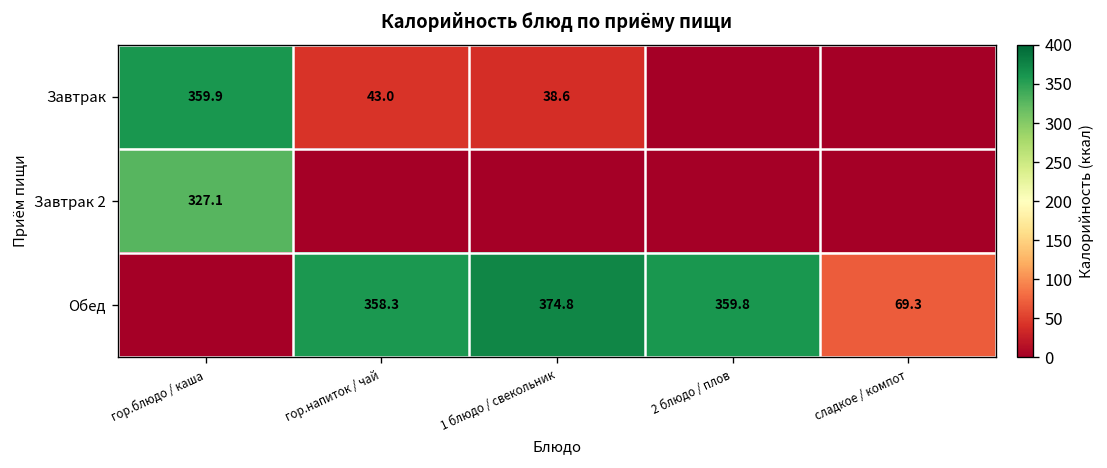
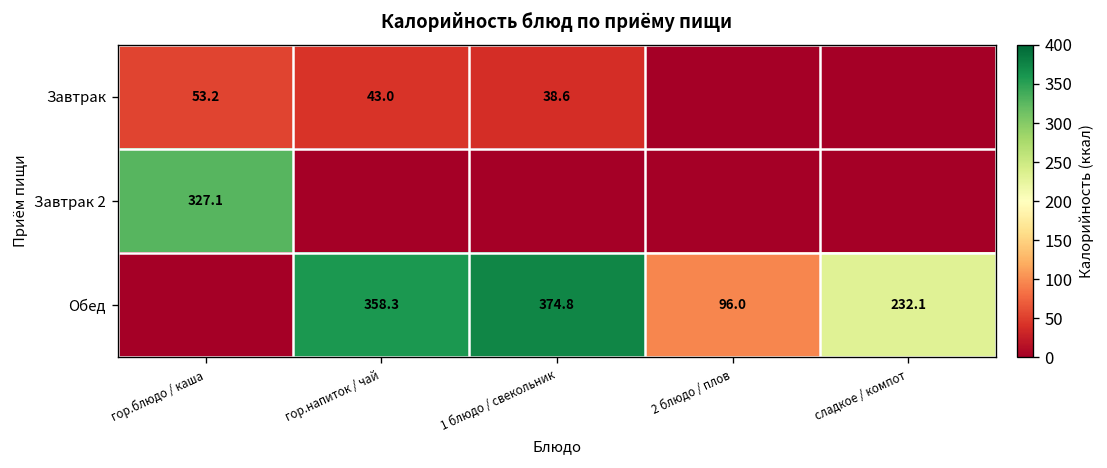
  {
    "Завтрак": {
-     "гор.блюдо / каша": 359.9,
+     "гор.блюдо / каша": 53.2,
      "гор.напиток / чай": 43.0,
      "1 блюдо / свекольник": 38.6
    },
    "Завтрак 2": {
      "гор.блюдо / каша": 327.1
    },
    "Обед": {
      "гор.напиток / чай": 358.3,
      "1 блюдо / свекольник": 374.8,
-     "2 блюдо / плов": 359.8,
-     "сладкое / компот": 69.3
+     "2 блюдо / плов": 96.0,
+     "сладкое / компот": 232.1
    }
  }
